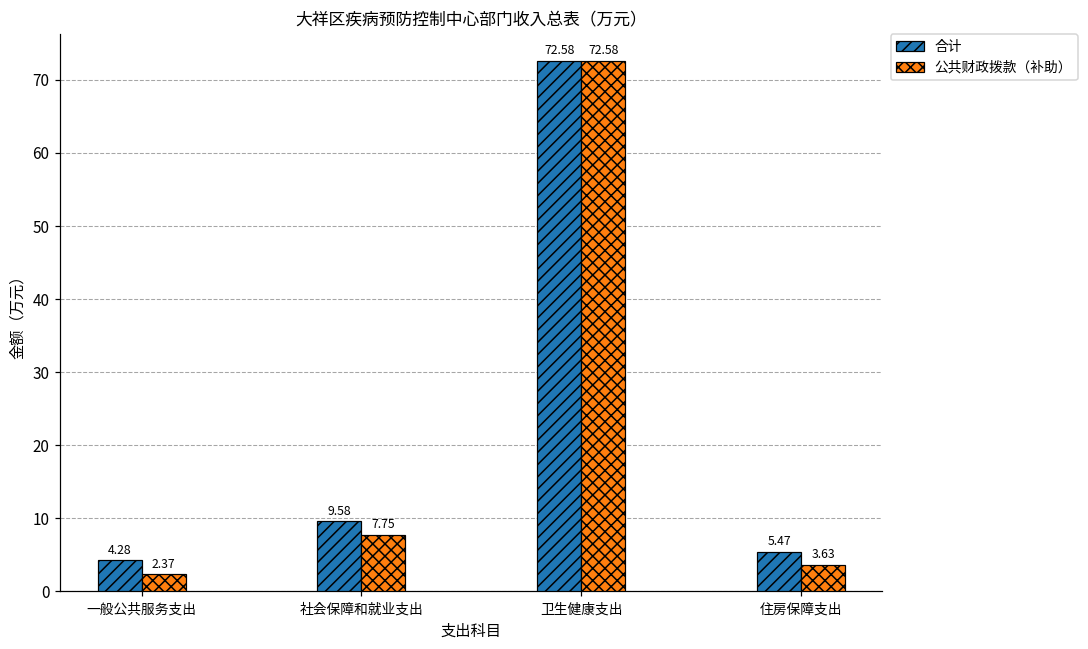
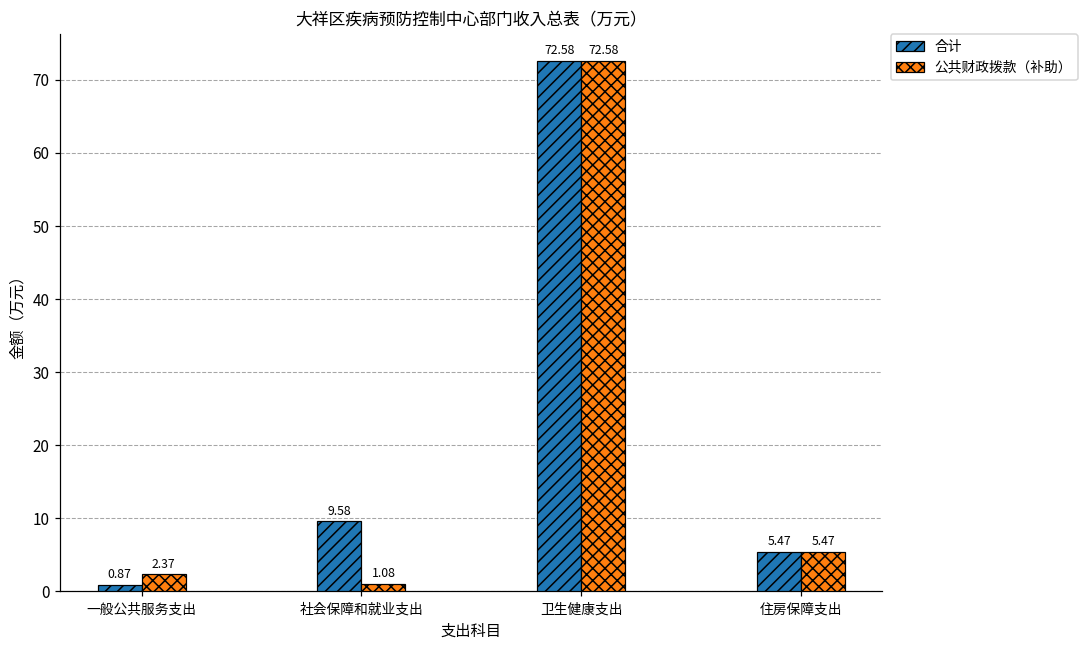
  {
    "合计": {
-     "一般公共服务支出": 4.28,
+     "一般公共服务支出": 0.87,
      "社会保障和就业支出": 9.58,
      "卫生健康支出": 72.58,
      "住房保障支出": 5.47
    },
    "公共财政拨款（补助）": {
      "一般公共服务支出": 2.37,
-     "社会保障和就业支出": 7.75,
+     "社会保障和就业支出": 1.08,
      "卫生健康支出": 72.58,
-     "住房保障支出": 3.63
+     "住房保障支出": 5.47
    }
  }
